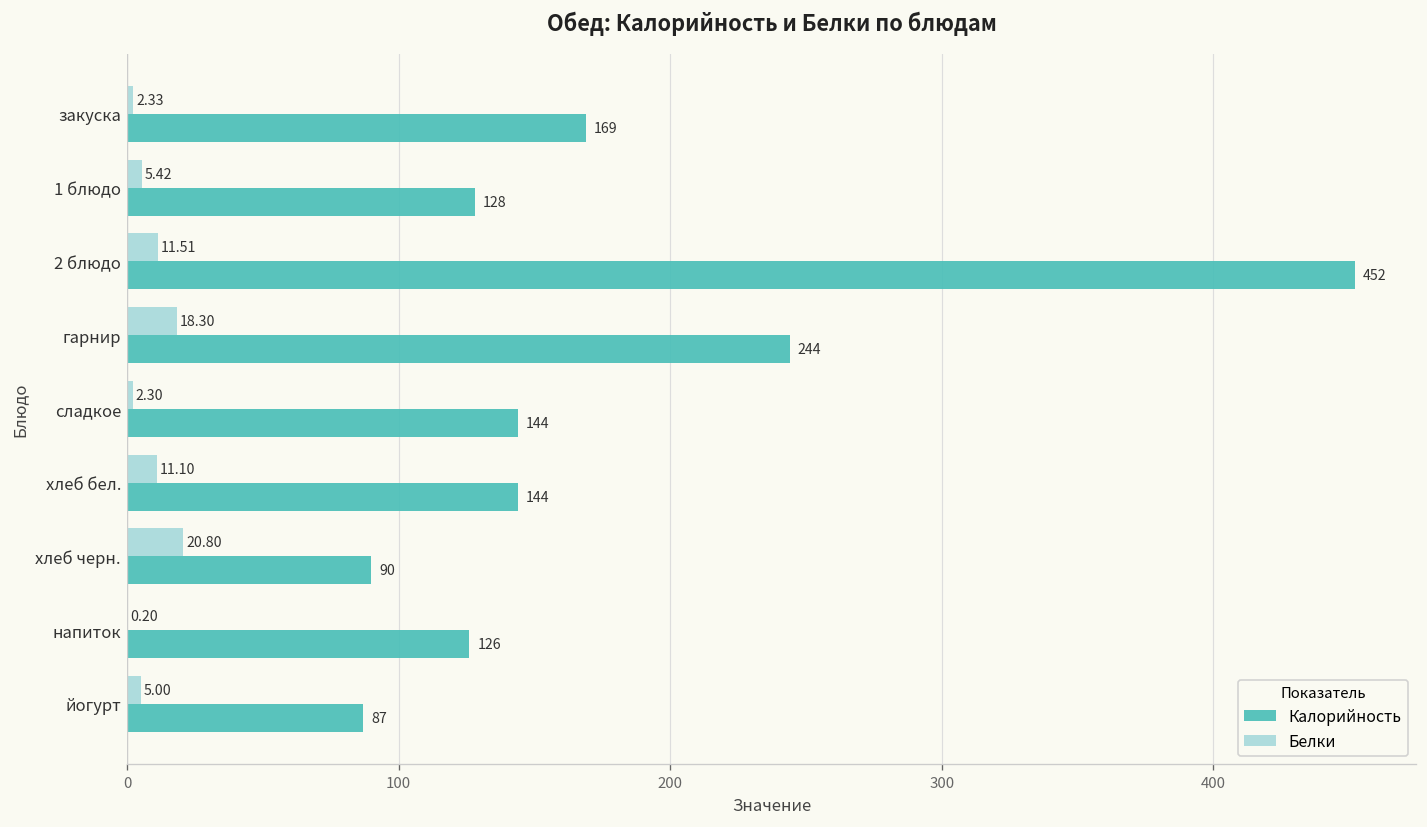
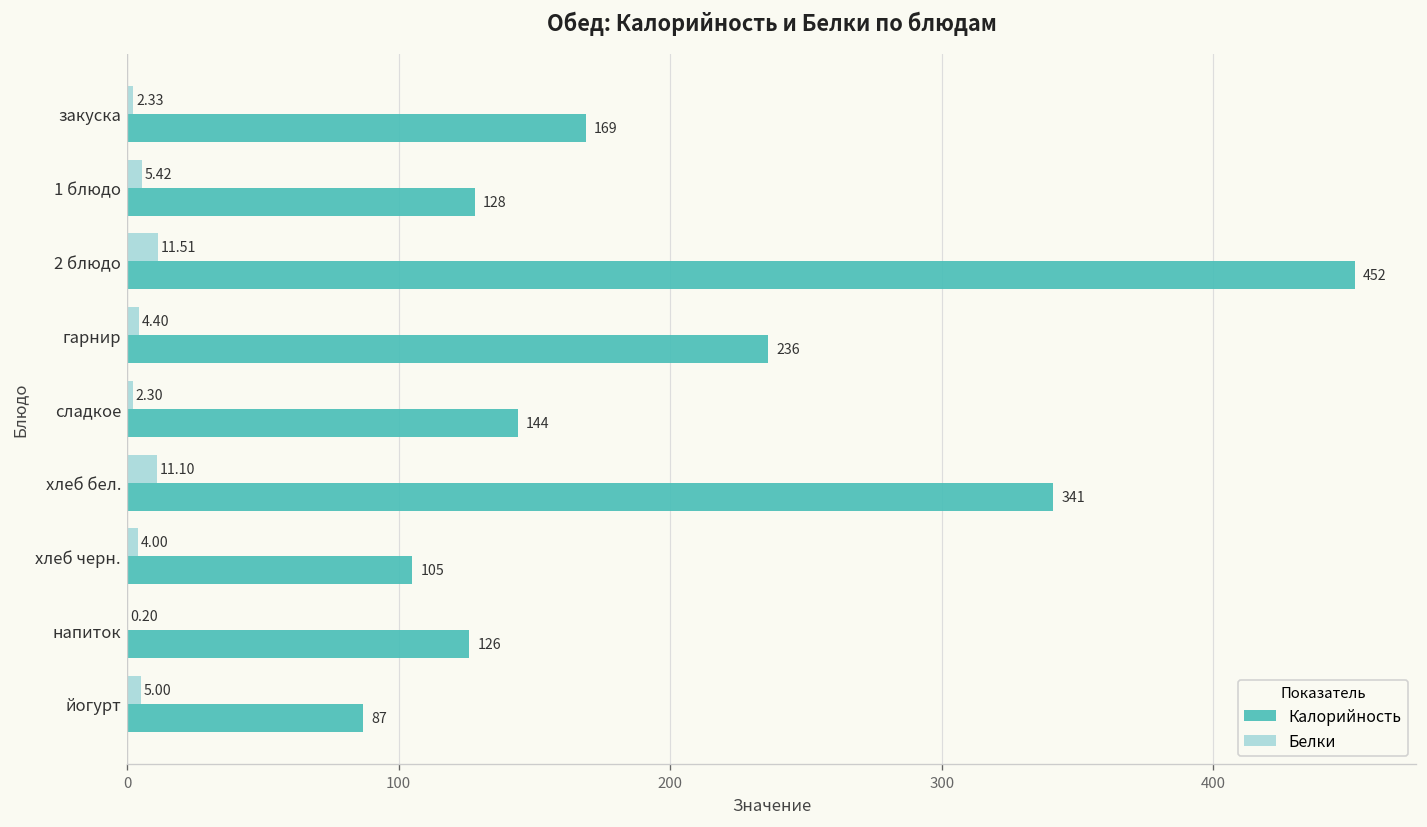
  {
    "Калорийность": {
      "закуска": 169,
      "1 блюдо": 128,
      "2 блюдо": 452,
-     "гарнир": 244,
+     "гарнир": 236,
      "сладкое": 144,
-     "хлеб бел.": 144,
-     "хлеб черн.": 90,
+     "хлеб бел.": 341,
+     "хлеб черн.": 105,
      "напиток": 126,
      "йогурт": 87
    },
    "Белки": {
      "закуска": 2.33,
      "1 блюдо": 5.42,
      "2 блюдо": 11.51,
-     "гарнир": 18.30,
+     "гарнир": 4.40,
      "сладкое": 2.30,
      "хлеб бел.": 11.10,
-     "хлеб черн.": 20.80,
+     "хлеб черн.": 4.00,
      "напиток": 0.20,
      "йогурт": 5.00
    }
  }
